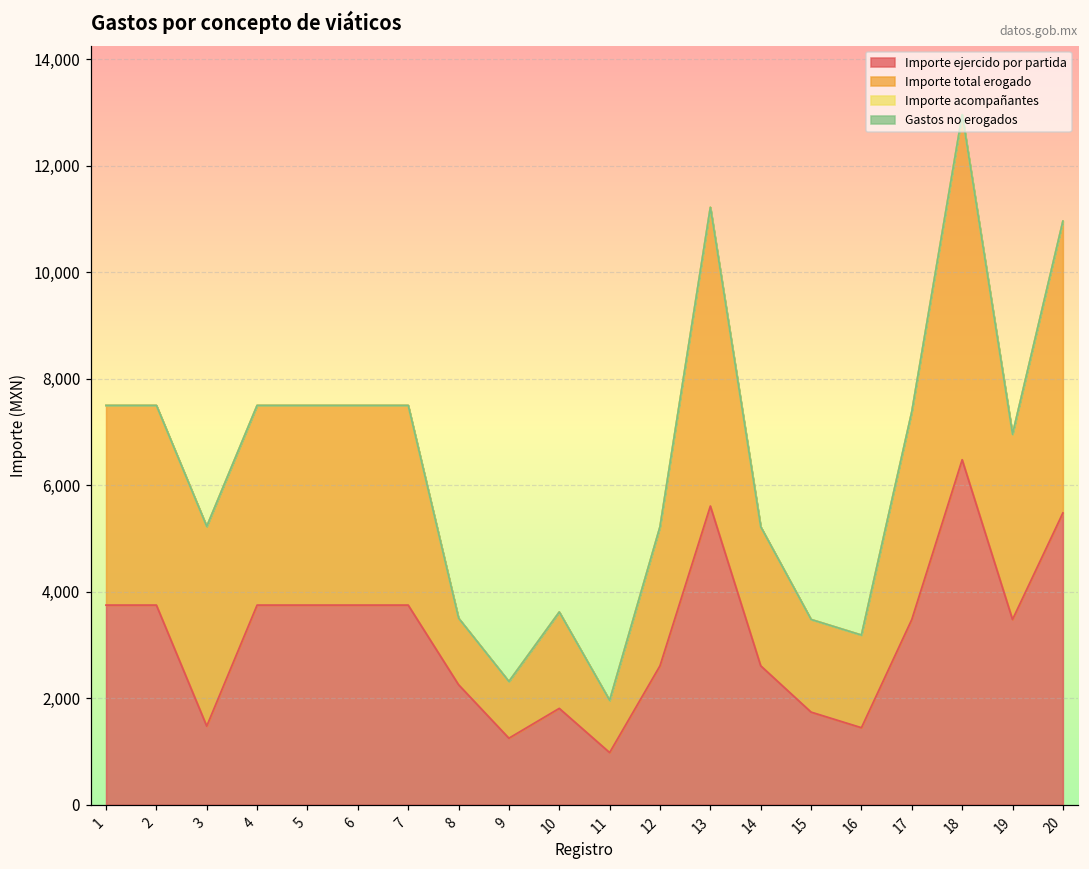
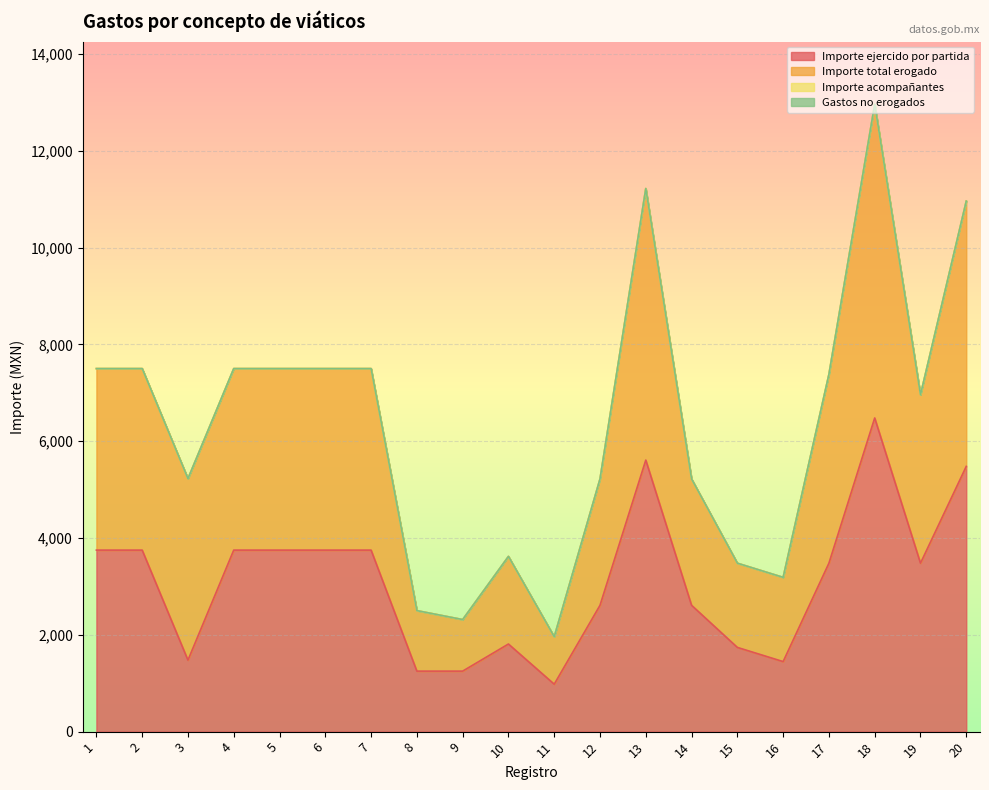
  {
    "Importe ejercido por partida": {
      "1": "3,800",
      "2": "3,800",
      "3": "1,500",
      "4": "3,800",
      "5": "3,800",
      "6": "3,800",
      "7": "3,800",
-     "8": "2,300",
+     "8": "1,300",
      "9": "1,300",
      "10": "1,800",
      "11": "1,000",
      "12": "2,600",
      "13": "5,600",
      "14": "2,600",
      "15": "1,700",
      "16": "1,400",
      "17": "3,500",
      "18": "6,500",
      "19": "3,500",
      "20": "5,500"
    }
  }
